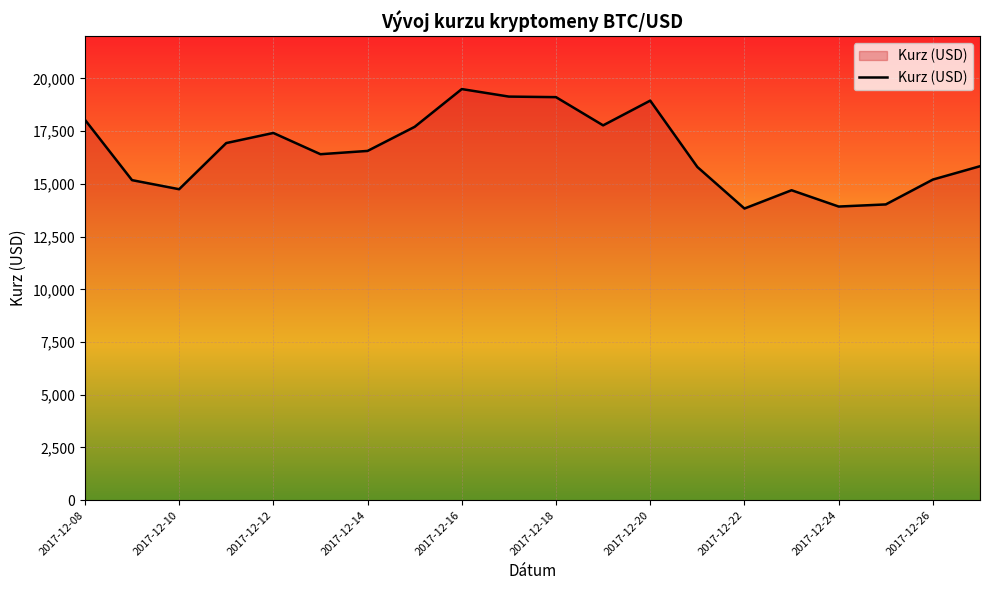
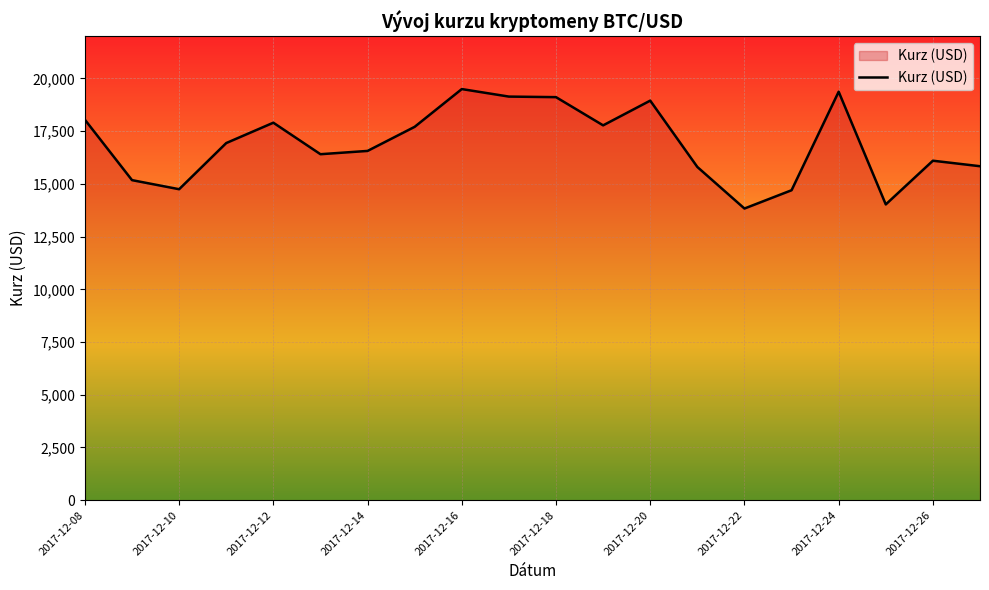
  {
    "2017-12-08": "18,000",
    "2017-12-10": "14,700",
-   "2017-12-12": "17,400",
+   "2017-12-12": "17,900",
    "2017-12-14": "16,600",
    "2017-12-16": "19,500",
    "2017-12-18": "19,100",
    "2017-12-20": "18,900",
    "2017-12-22": "13,800",
-   "2017-12-24": "13,900",
-   "2017-12-26": "15,200"
+   "2017-12-24": "19,400",
+   "2017-12-26": "16,100"
  }
